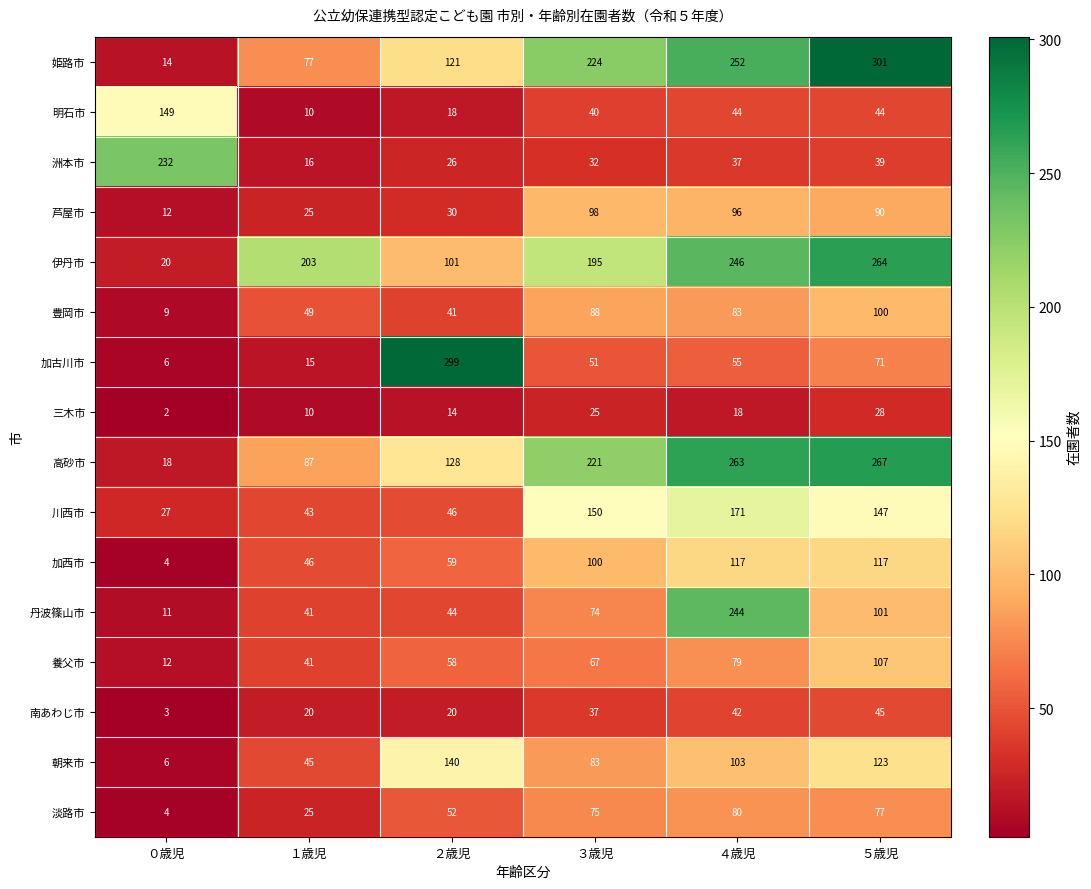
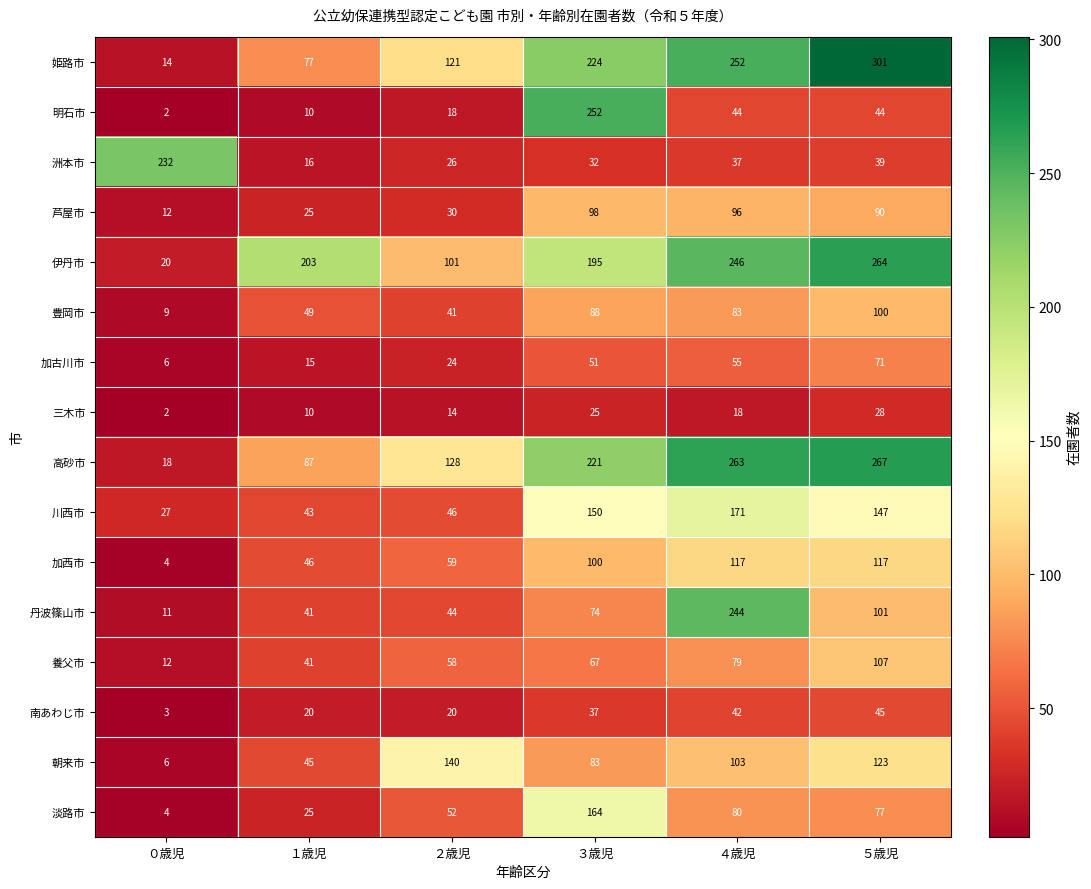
  {
    "姫路市": {
      "０歳児": 14,
      "１歳児": 77,
      "２歳児": 121,
      "３歳児": 224,
      "４歳児": 252,
      "５歳児": 301
    },
    "明石市": {
-     "０歳児": 149,
+     "０歳児": 2,
      "１歳児": 10,
      "２歳児": 18,
-     "３歳児": 40,
+     "３歳児": 252,
      "４歳児": 44,
      "５歳児": 44
    },
    "洲本市": {
      "０歳児": 232,
      "１歳児": 16,
      "２歳児": 26,
      "３歳児": 32,
      "４歳児": 37,
      "５歳児": 39
    },
    "芦屋市": {
      "０歳児": 12,
      "１歳児": 25,
      "２歳児": 30,
      "３歳児": 98,
      "４歳児": 96,
      "５歳児": 90
    },
    "伊丹市": {
      "０歳児": 20,
      "１歳児": 203,
      "２歳児": 101,
      "３歳児": 195,
      "４歳児": 246,
      "５歳児": 264
    },
    "豊岡市": {
      "０歳児": 9,
      "１歳児": 49,
      "２歳児": 41,
      "３歳児": 88,
      "４歳児": 83,
      "５歳児": 100
    },
    "加古川市": {
      "０歳児": 6,
      "１歳児": 15,
-     "２歳児": 299,
+     "２歳児": 24,
      "３歳児": 51,
      "４歳児": 55,
      "５歳児": 71
    },
    "三木市": {
      "０歳児": 2,
      "１歳児": 10,
      "２歳児": 14,
      "３歳児": 25,
      "４歳児": 18,
      "５歳児": 28
    },
    "高砂市": {
      "０歳児": 18,
      "１歳児": 87,
      "２歳児": 128,
      "３歳児": 221,
      "４歳児": 263,
      "５歳児": 267
    },
    "川西市": {
      "０歳児": 27,
      "１歳児": 43,
      "２歳児": 46,
      "３歳児": 150,
      "４歳児": 171,
      "５歳児": 147
    },
    "加西市": {
      "０歳児": 4,
      "１歳児": 46,
      "２歳児": 59,
      "３歳児": 100,
      "４歳児": 117,
      "５歳児": 117
    },
    "丹波篠山市": {
      "０歳児": 11,
      "１歳児": 41,
      "２歳児": 44,
      "３歳児": 74,
      "４歳児": 244,
      "５歳児": 101
    },
    "養父市": {
      "０歳児": 12,
      "１歳児": 41,
      "２歳児": 58,
      "３歳児": 67,
      "４歳児": 79,
      "５歳児": 107
    },
    "南あわじ市": {
      "０歳児": 3,
      "１歳児": 20,
      "２歳児": 20,
      "３歳児": 37,
      "４歳児": 42,
      "５歳児": 45
    },
    "朝来市": {
      "０歳児": 6,
      "１歳児": 45,
      "２歳児": 140,
      "３歳児": 83,
      "４歳児": 103,
      "５歳児": 123
    },
    "淡路市": {
      "０歳児": 4,
      "１歳児": 25,
      "２歳児": 52,
-     "３歳児": 75,
+     "３歳児": 164,
      "４歳児": 80,
      "５歳児": 77
    }
  }
